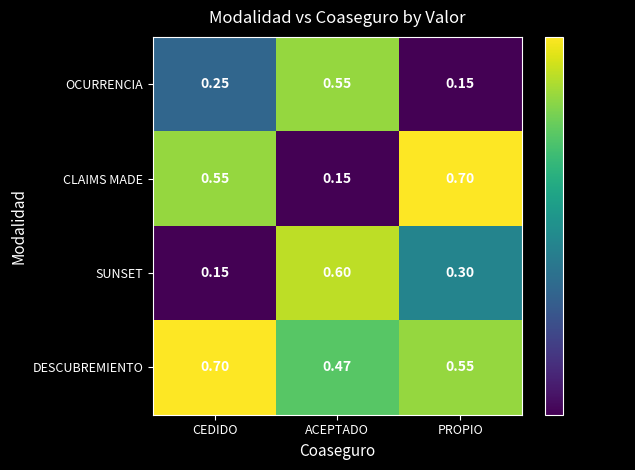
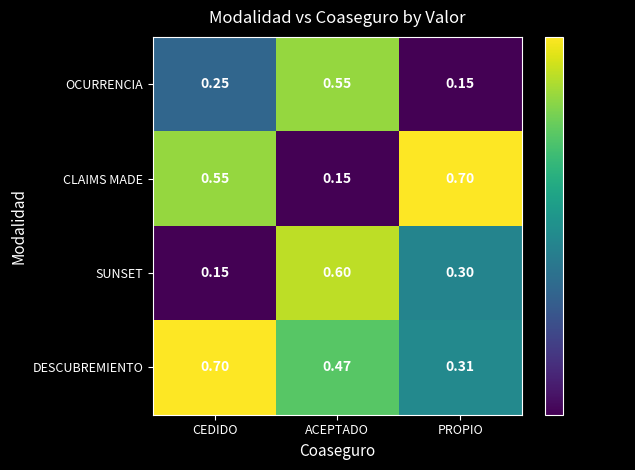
  {
    "OCURRENCIA": {
      "CEDIDO": 0.25,
      "ACEPTADO": 0.55,
      "PROPIO": 0.15
    },
    "CLAIMS MADE": {
      "CEDIDO": 0.55,
      "ACEPTADO": 0.15,
      "PROPIO": 0.70
    },
    "SUNSET": {
      "CEDIDO": 0.15,
      "ACEPTADO": 0.60,
      "PROPIO": 0.30
    },
    "DESCUBREMIENTO": {
      "CEDIDO": 0.70,
      "ACEPTADO": 0.47,
-     "PROPIO": 0.55
+     "PROPIO": 0.31
    }
  }
